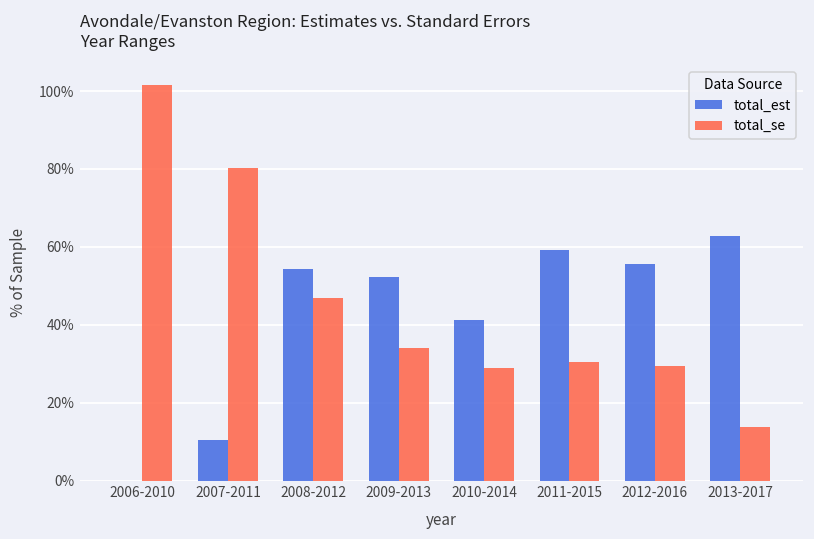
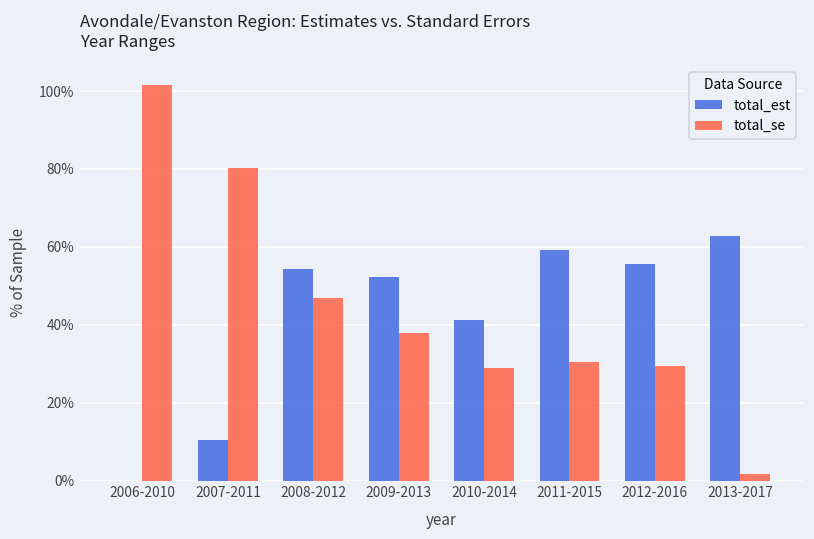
  {
    "total_est": {
      "2006-2010": "0%",
      "2007-2011": "10%",
      "2008-2012": "54%",
      "2009-2013": "52%",
      "2010-2014": "41%",
      "2011-2015": "59%",
      "2012-2016": "56%",
      "2013-2017": "63%"
    },
    "total_se": {
      "2006-2010": "102%",
      "2007-2011": "80%",
      "2008-2012": "47%",
-     "2009-2013": "34%",
+     "2009-2013": "38%",
      "2010-2014": "29%",
      "2011-2015": "31%",
      "2012-2016": "29%",
-     "2013-2017": "14%"
+     "2013-2017": "2%"
    }
  }
